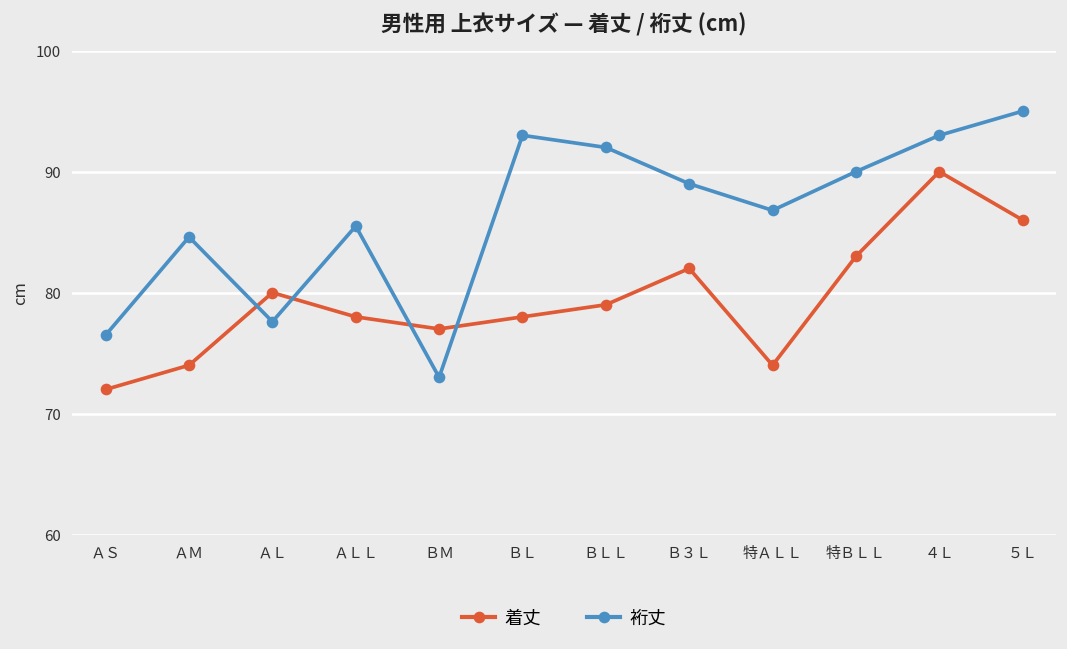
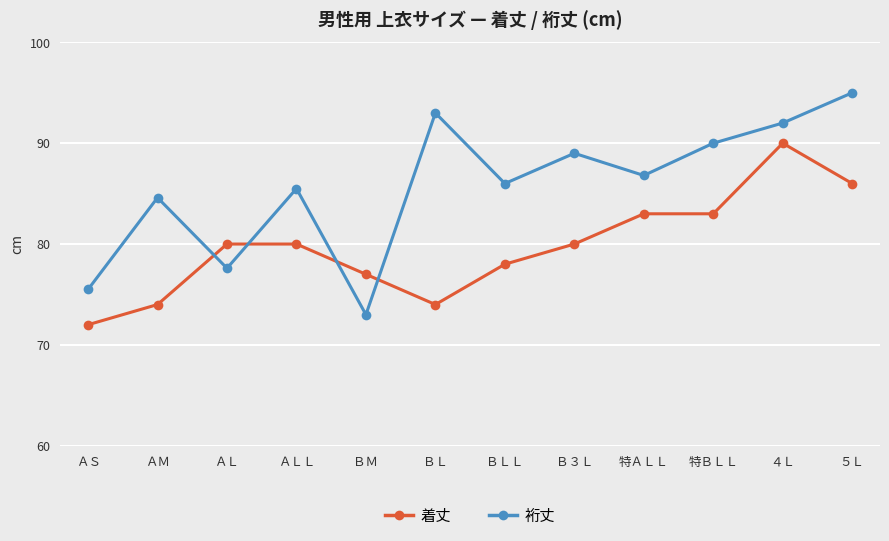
  {
    "着丈": {
      "ＡＳ": 72,
      "ＡＭ": 74,
      "ＡＬ": 80,
-     "ＡＬＬ": 78,
+     "ＡＬＬ": 80,
      "ＢＭ": 77,
-     "ＢＬ": 78,
-     "ＢＬＬ": 79,
-     "Ｂ３Ｌ": 82,
-     "特ＡＬＬ": 74,
+     "ＢＬ": 74,
+     "ＢＬＬ": 78,
+     "Ｂ３Ｌ": 80,
+     "特ＡＬＬ": 83,
      "特ＢＬＬ": 83,
      "４Ｌ": 90,
      "５Ｌ": 86
    },
    "裄丈": {
-     "ＡＳ": 76.5,
+     "ＡＳ": 75.5,
      "ＡＭ": 84.6,
      "ＡＬ": 77.6,
      "ＡＬＬ": 85.5,
      "ＢＭ": 73.0,
      "ＢＬ": 93.0,
-     "ＢＬＬ": 92,
+     "ＢＬＬ": 86,
      "Ｂ３Ｌ": 89.0,
      "特ＡＬＬ": 86.8,
      "特ＢＬＬ": 90.0,
-     "４Ｌ": 93,
+     "４Ｌ": 92,
      "５Ｌ": 95.0
    }
  }
